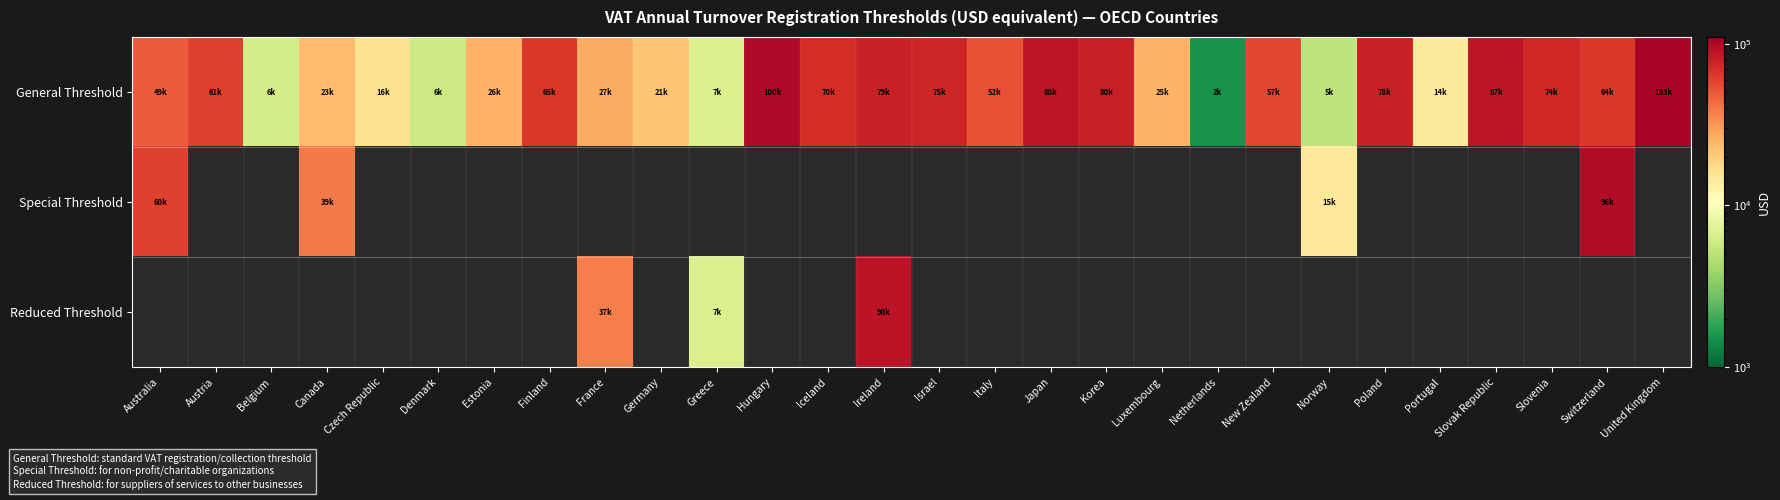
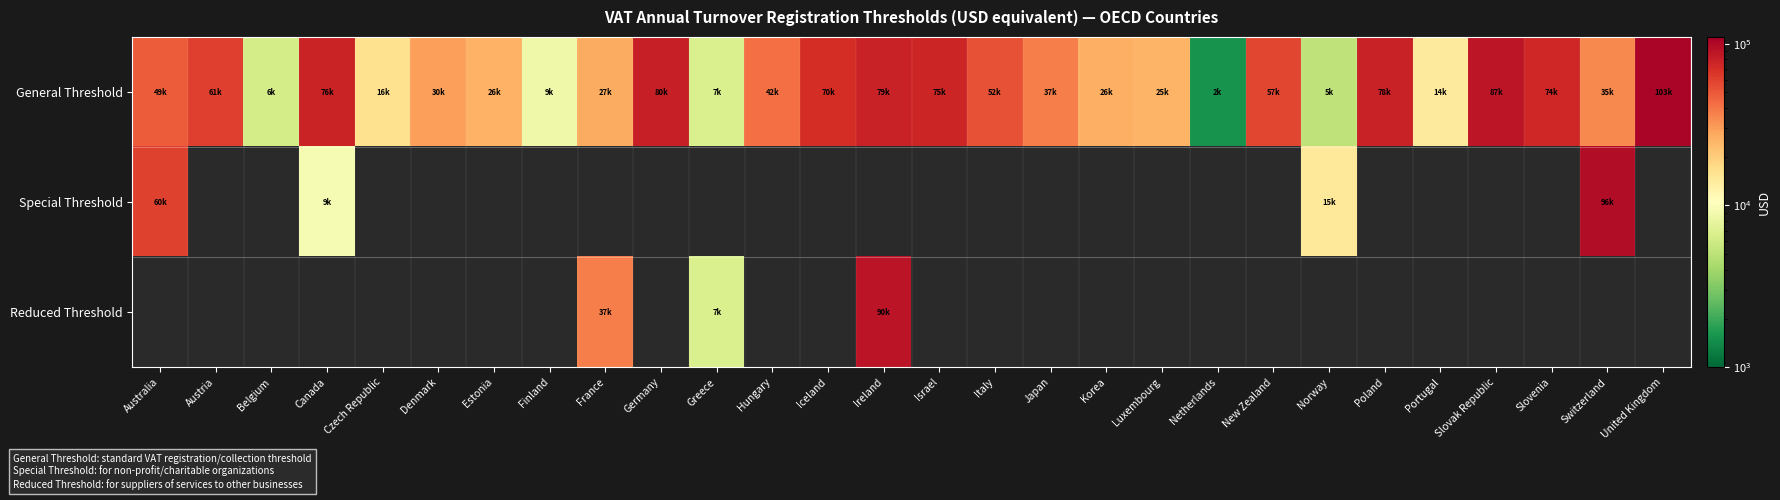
  {
    "General Threshold": {
      "Australia": "49k",
      "Austria": "61k",
      "Belgium": "6k",
-     "Canada": "23k",
+     "Canada": "76k",
      "Czech Republic": "16k",
-     "Denmark": "6k",
+     "Denmark": "30k",
      "Estonia": "26k",
-     "Finland": "65k",
+     "Finland": "9k",
      "France": "27k",
-     "Germany": "21k",
+     "Germany": "80k",
      "Greece": "7k",
-     "Hungary": "100k",
+     "Hungary": "42k",
      "Iceland": "70k",
      "Ireland": "79k",
      "Israel": "75k",
      "Italy": "52k",
-     "Japan": "88k",
-     "Korea": "80k",
+     "Japan": "37k",
+     "Korea": "26k",
      "Luxembourg": "25k",
      "Netherlands": "2k",
      "New Zealand": "57k",
      "Norway": "5k",
      "Poland": "78k",
      "Portugal": "14k",
      "Slovak Republic": "87k",
      "Slovenia": "74k",
-     "Switzerland": "64k",
+     "Switzerland": "35k",
      "United Kingdom": "103k"
    },
    "Special Threshold": {
      "Australia": "60k",
-     "Canada": "39k",
+     "Canada": "9k",
      "Norway": "15k",
      "Switzerland": "96k"
    },
    "Reduced Threshold": {
      "France": "37k",
      "Greece": "7k",
      "Ireland": "90k"
    }
  }
